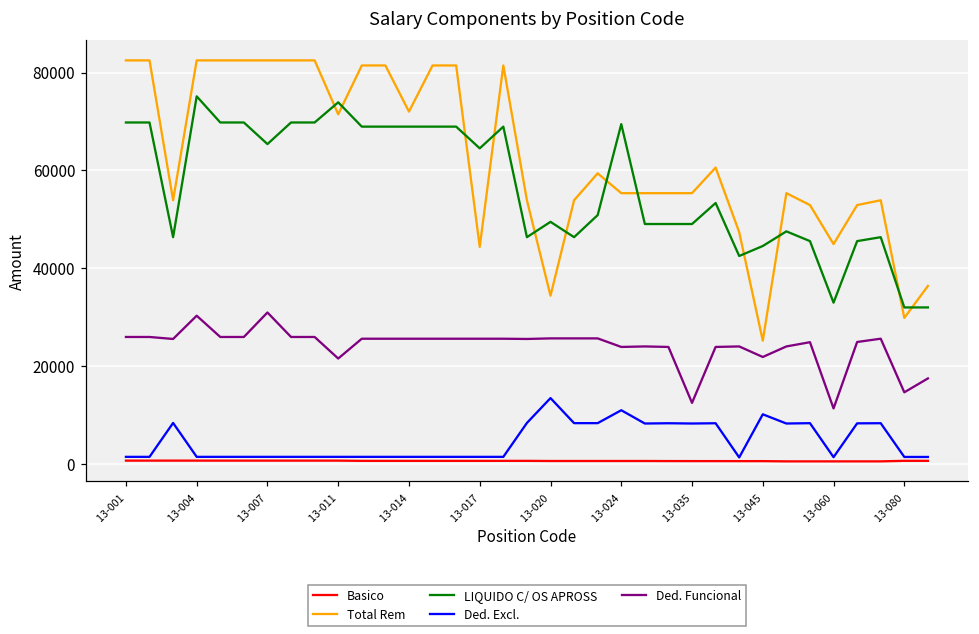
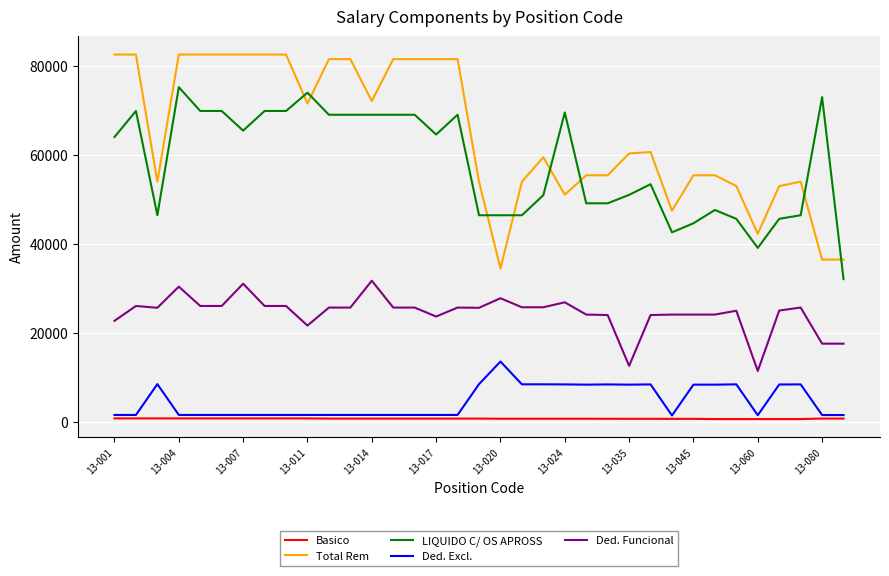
  {
    "Basico": {
      "13-001": 1000,
      "13-004": 1000,
      "13-007": 1000,
      "13-011": 1000,
      "13-014": 1000,
      "13-017": 1000,
      "13-020": 1000,
      "13-024": 1000,
      "13-035": 1000,
      "13-045": 1000,
      "13-060": 1000,
      "13-080": 1000
    },
    "Total Rem": {
      "13-001": 82000,
      "13-004": 82000,
      "13-007": 82000,
      "13-011": 71000,
      "13-014": 72000,
-     "13-017": 44000,
+     "13-017": 81000,
      "13-020": 34000,
-     "13-024": 55000,
-     "13-035": 55000,
-     "13-045": 25000,
-     "13-060": 45000,
-     "13-080": 30000
+     "13-024": 51000,
+     "13-035": 60000,
+     "13-045": 55000,
+     "13-060": 42000,
+     "13-080": 36000
    },
    "LIQUIDO C/ OS APROSS": {
-     "13-001": 70000,
+     "13-001": 64000,
      "13-004": 75000,
      "13-007": 65000,
      "13-011": 74000,
      "13-014": 69000,
      "13-017": 65000,
-     "13-020": 50000,
+     "13-020": 46000,
      "13-024": 69000,
-     "13-035": 49000,
+     "13-035": 51000,
      "13-045": 45000,
-     "13-060": 33000,
-     "13-080": 32000
+     "13-060": 39000,
+     "13-080": 73000
    },
    "Ded. Excl.": {
      "13-001": 2000,
      "13-004": 2000,
      "13-007": 2000,
      "13-011": 2000,
      "13-014": 2000,
      "13-017": 2000,
      "13-020": 14000,
-     "13-024": 11000,
+     "13-024": 8000,
      "13-035": 8000,
-     "13-045": 10000,
+     "13-045": 8000,
      "13-060": 1000,
      "13-080": 1000
    },
    "Ded. Funcional": {
-     "13-001": 26000,
+     "13-001": 23000,
      "13-004": 30000,
      "13-007": 31000,
      "13-011": 22000,
-     "13-014": 26000,
-     "13-017": 26000,
-     "13-020": 26000,
-     "13-024": 24000,
+     "13-014": 32000,
+     "13-017": 24000,
+     "13-020": 28000,
+     "13-024": 27000,
      "13-035": 13000,
-     "13-045": 22000,
+     "13-045": 24000,
      "13-060": 11000,
-     "13-080": 15000
+     "13-080": 18000
    }
  }
